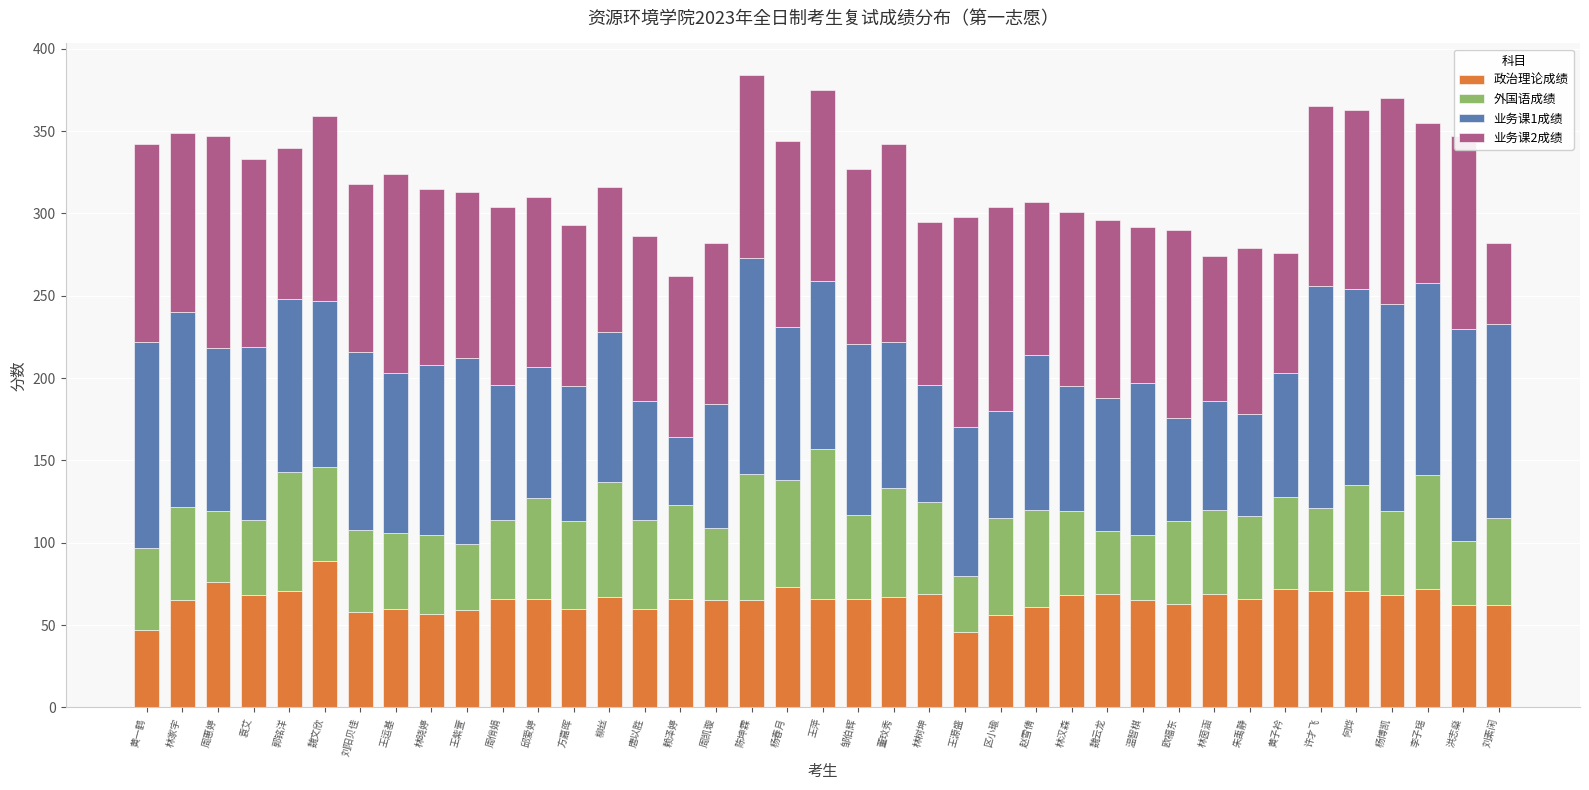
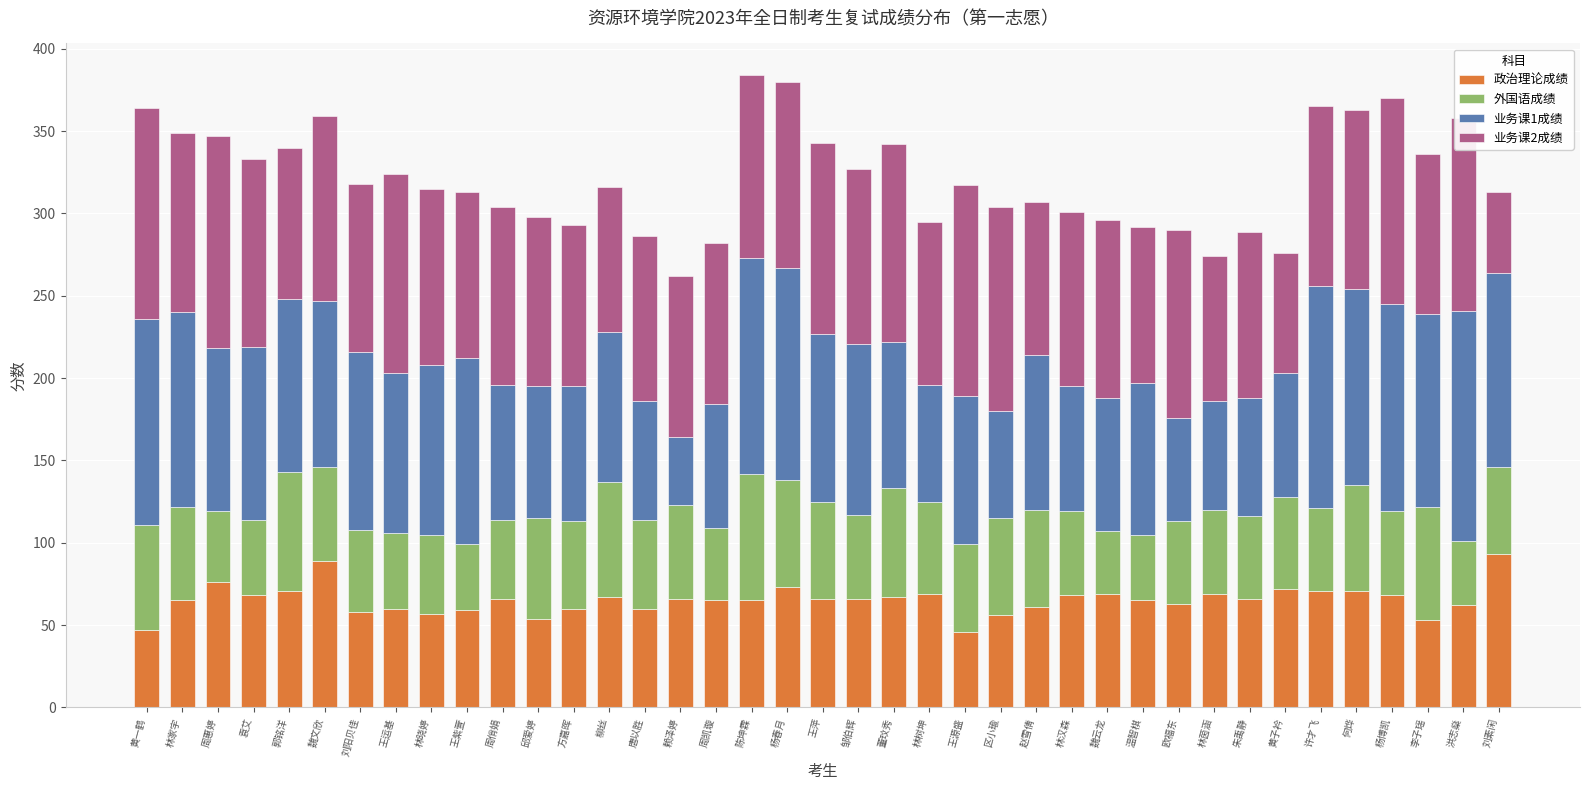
  {
    "政治理论成绩": {
      "黄一鹤": 47,
      "林家宇": 65,
      "周惠婷": 76,
      "袁艾": 68,
      "郭铭洋": 71,
      "魏文欣": 89,
      "刘阳贝佳": 58,
      "王运基": 60,
      "林晓婷": 57,
      "王紫萱": 59,
      "周俏娟": 66,
-     "邱爱婷": 66,
+     "邱爱婷": 54,
      "方嘉晖": 60,
      "柳丝": 67,
      "唐以胜": 60,
      "赖泽婷": 66,
      "周凯璇": 65,
      "陈坤霖": 65,
      "杨春月": 73,
      "王萍": 66,
      "邹伯辉": 66,
      "董玟秀": 67,
      "林树坤": 69,
      "王源盛": 46,
      "区小瑜": 56,
      "赵雪倩": 61,
      "林汉森": 68,
      "魏云龙": 69,
      "温智棋": 65,
      "欧福东": 63,
      "林茵涵": 69,
      "朱禹静": 66,
      "黄子衿": 72,
      "许才飞": 71,
      "何烨": 71,
      "杨博凯": 68,
-     "李子瑶": 72,
+     "李子瑶": 53,
      "洪志燊": 62,
-     "刘素闲": 62
+     "刘素闲": 93
    },
    "外国语成绩": {
-     "黄一鹤": 50,
+     "黄一鹤": 64,
      "林家宇": 57,
      "周惠婷": 43,
      "袁艾": 46,
      "郭铭洋": 72,
      "魏文欣": 57,
      "刘阳贝佳": 50,
      "王运基": 46,
      "林晓婷": 48,
      "王紫萱": 40,
      "周俏娟": 48,
      "邱爱婷": 61,
      "方嘉晖": 53,
      "柳丝": 70,
      "唐以胜": 54,
      "赖泽婷": 57,
      "周凯璇": 44,
      "陈坤霖": 77,
      "杨春月": 65,
-     "王萍": 91,
+     "王萍": 59,
      "邹伯辉": 51,
      "董玟秀": 66,
      "林树坤": 56,
-     "王源盛": 34,
+     "王源盛": 53,
      "区小瑜": 59,
      "赵雪倩": 59,
      "林汉森": 51,
      "魏云龙": 38,
      "温智棋": 40,
      "欧福东": 50,
      "林茵涵": 51,
      "朱禹静": 50,
      "黄子衿": 56,
      "许才飞": 50,
      "何烨": 64,
      "杨博凯": 51,
      "李子瑶": 69,
      "洪志燊": 39,
      "刘素闲": 53
    },
    "业务课1成绩": {
      "黄一鹤": 125,
      "林家宇": 118,
      "周惠婷": 99,
      "袁艾": 105,
      "郭铭洋": 105,
      "魏文欣": 101,
      "刘阳贝佳": 108,
      "王运基": 97,
      "林晓婷": 103,
      "王紫萱": 113,
      "周俏娟": 82,
      "邱爱婷": 80,
      "方嘉晖": 82,
      "柳丝": 91,
      "唐以胜": 72,
      "赖泽婷": 41,
      "周凯璇": 75,
      "陈坤霖": 131,
-     "杨春月": 93,
+     "杨春月": 129,
      "王萍": 102,
      "邹伯辉": 104,
      "董玟秀": 89,
      "林树坤": 71,
      "王源盛": 90,
      "区小瑜": 65,
      "赵雪倩": 94,
      "林汉森": 76,
      "魏云龙": 81,
      "温智棋": 92,
      "欧福东": 63,
      "林茵涵": 66,
-     "朱禹静": 62,
+     "朱禹静": 72,
      "黄子衿": 75,
      "许才飞": 135,
      "何烨": 119,
      "杨博凯": 126,
      "李子瑶": 117,
-     "洪志燊": 129,
+     "洪志燊": 140,
      "刘素闲": 118
    },
    "业务课2成绩": {
-     "黄一鹤": 120,
+     "黄一鹤": 128,
      "林家宇": 109,
      "周惠婷": 129,
      "袁艾": 114,
      "郭铭洋": 92,
      "魏文欣": 112,
      "刘阳贝佳": 102,
      "王运基": 121,
      "林晓婷": 107,
      "王紫萱": 101,
      "周俏娟": 108,
      "邱爱婷": 103,
      "方嘉晖": 98,
      "柳丝": 88,
      "唐以胜": 100,
      "赖泽婷": 98,
      "周凯璇": 98,
      "陈坤霖": 111,
      "杨春月": 113,
      "王萍": 116,
      "邹伯辉": 106,
      "董玟秀": 120,
      "林树坤": 99,
      "王源盛": 128,
      "区小瑜": 124,
      "赵雪倩": 93,
      "林汉森": 106,
      "魏云龙": 108,
      "温智棋": 95,
      "欧福东": 114,
      "林茵涵": 88,
      "朱禹静": 101,
      "黄子衿": 73,
      "许才飞": 109,
      "何烨": 109,
      "杨博凯": 125,
      "李子瑶": 97,
      "刘素闲": 49
    }
  }
